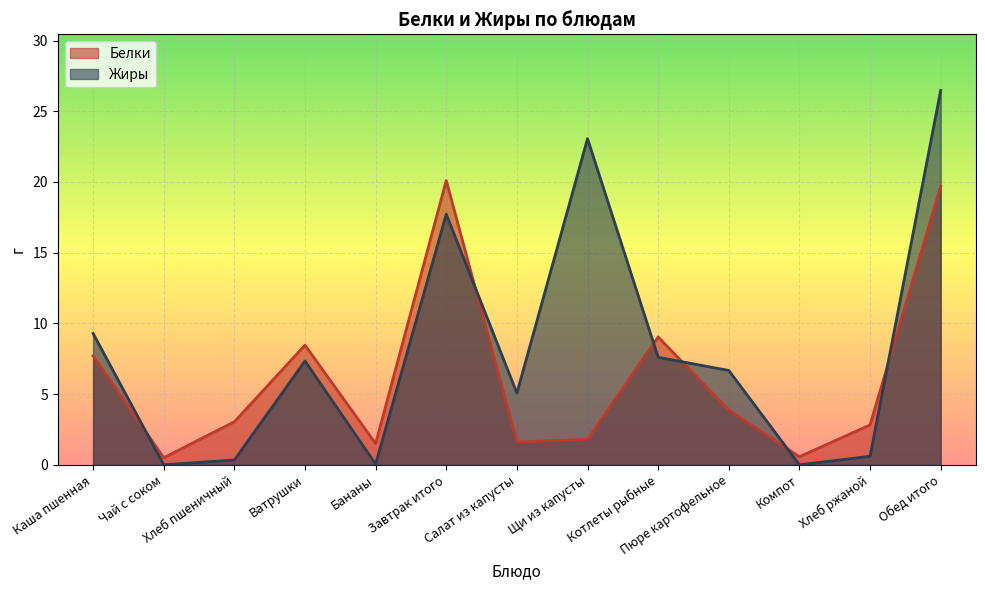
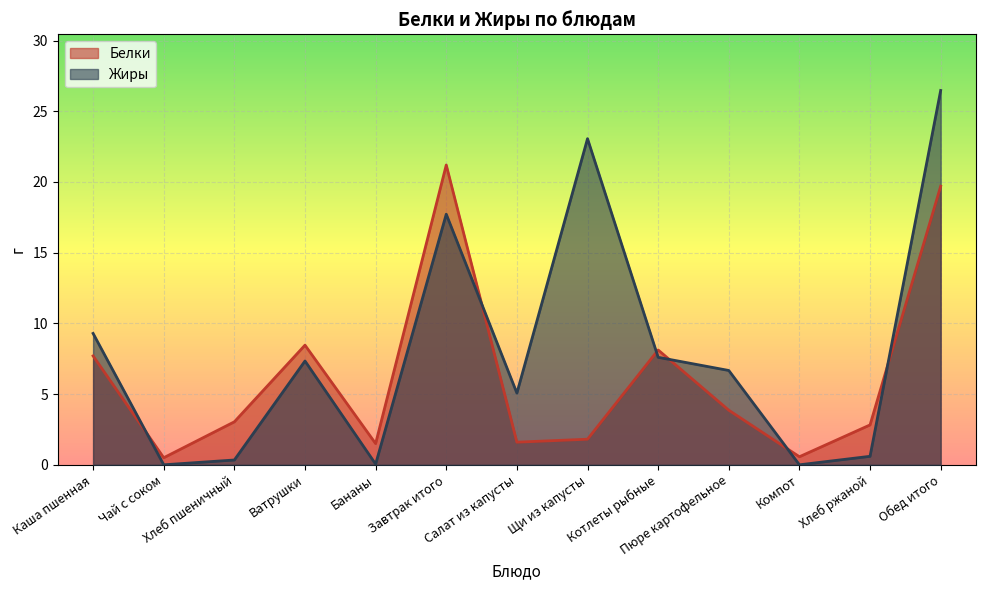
  {
    "Белки": {
      "Каша пшенная": 7.7,
      "Чай с соком": 0.5,
      "Хлеб пшеничный": 3.0,
      "Ватрушки": 8.5,
      "Бананы": 1.5,
-     "Завтрак итого": 20.1,
+     "Завтрак итого": 21.2,
      "Салат из капусты": 1.6,
      "Щи из капусты": 1.8,
-     "Котлеты рыбные": 9.0,
+     "Котлеты рыбные": 8.1,
      "Пюре картофельное": 3.9,
      "Компот": 0.6,
      "Хлеб ржаной": 2.8,
      "Обед итого": 19.7
    },
    "Жиры": {
      "Каша пшенная": 9.3,
      "Чай с соком": 0.0,
      "Хлеб пшеничный": 0.3,
      "Ватрушки": 7.3,
      "Бананы": 0.1,
      "Завтрак итого": 17.7,
      "Салат из капусты": 5.1,
      "Щи из капусты": 23.1,
      "Котлеты рыбные": 7.6,
      "Пюре картофельное": 6.7,
      "Компот": 0.0,
      "Хлеб ржаной": 0.6,
      "Обед итого": 26.5
    }
  }
